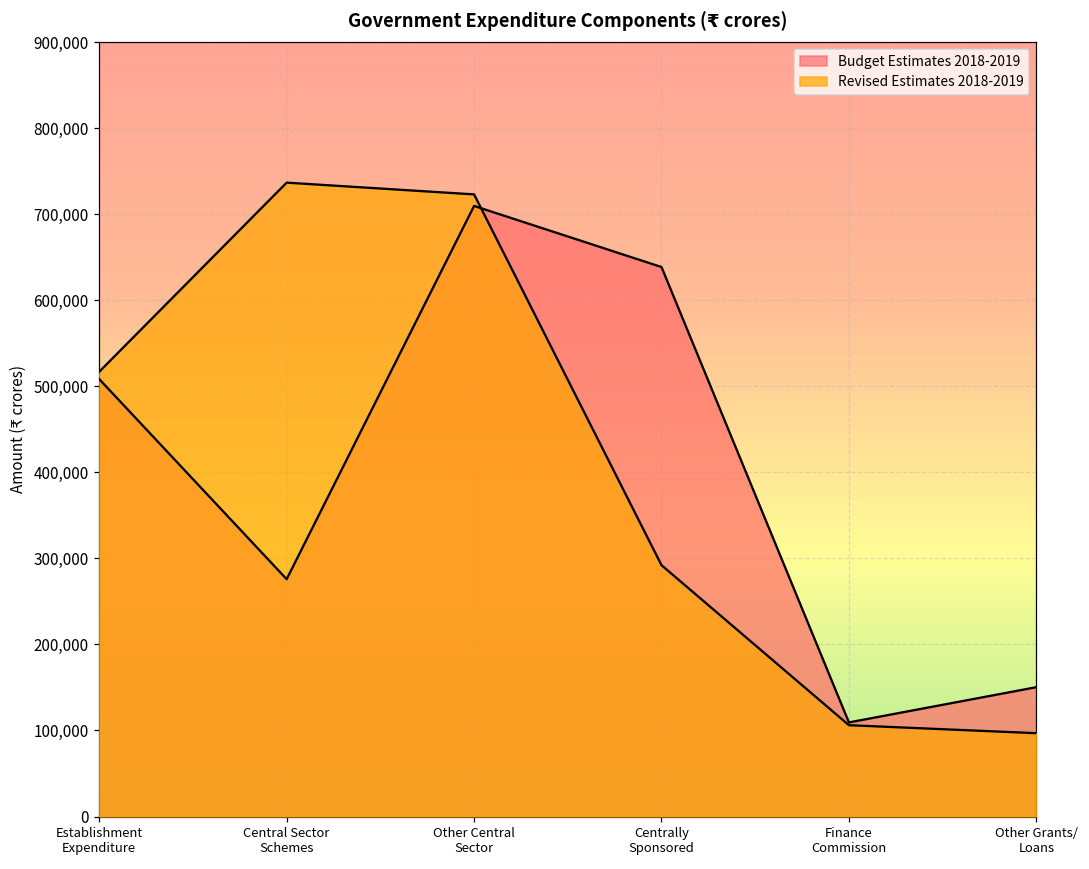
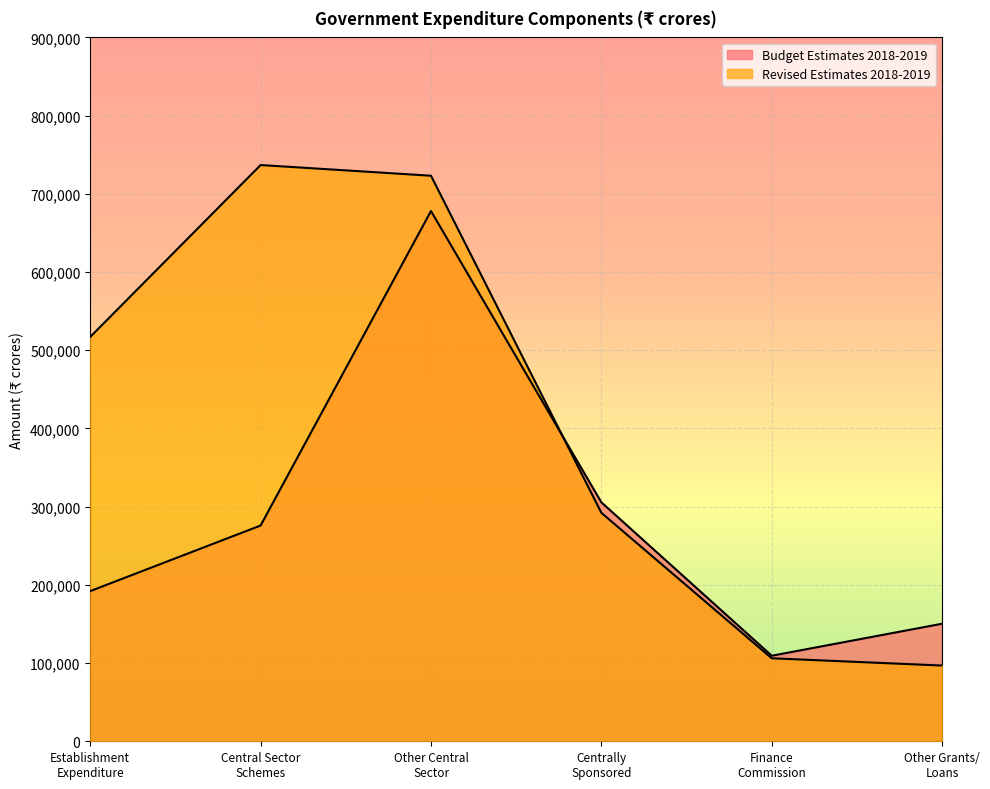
  {
    "Budget Estimates 2018-2019": {
-     "Establishment Expenditure": "510,000",
+     "Establishment Expenditure": "190,000",
      "Central Sector Schemes": "280,000",
-     "Other Central Sector": "710,000",
-     "Centrally Sponsored": "640,000",
+     "Other Central Sector": "680,000",
+     "Centrally Sponsored": "310,000",
      "Finance Commission": "110,000",
      "Other Grants/ Loans": "150,000"
    },
    "Revised Estimates 2018-2019": {
      "Establishment Expenditure": "520,000",
      "Central Sector Schemes": "740,000",
      "Other Central Sector": "720,000",
      "Centrally Sponsored": "290,000",
      "Finance Commission": "110,000",
      "Other Grants/ Loans": "100,000"
    }
  }
